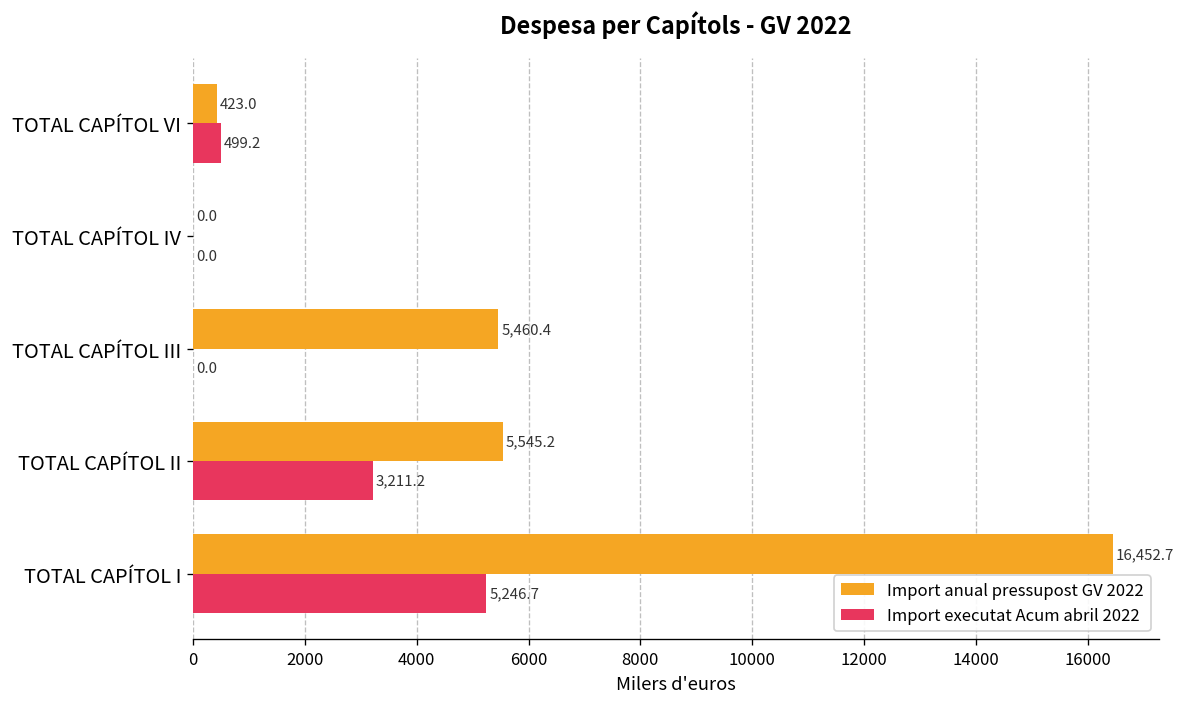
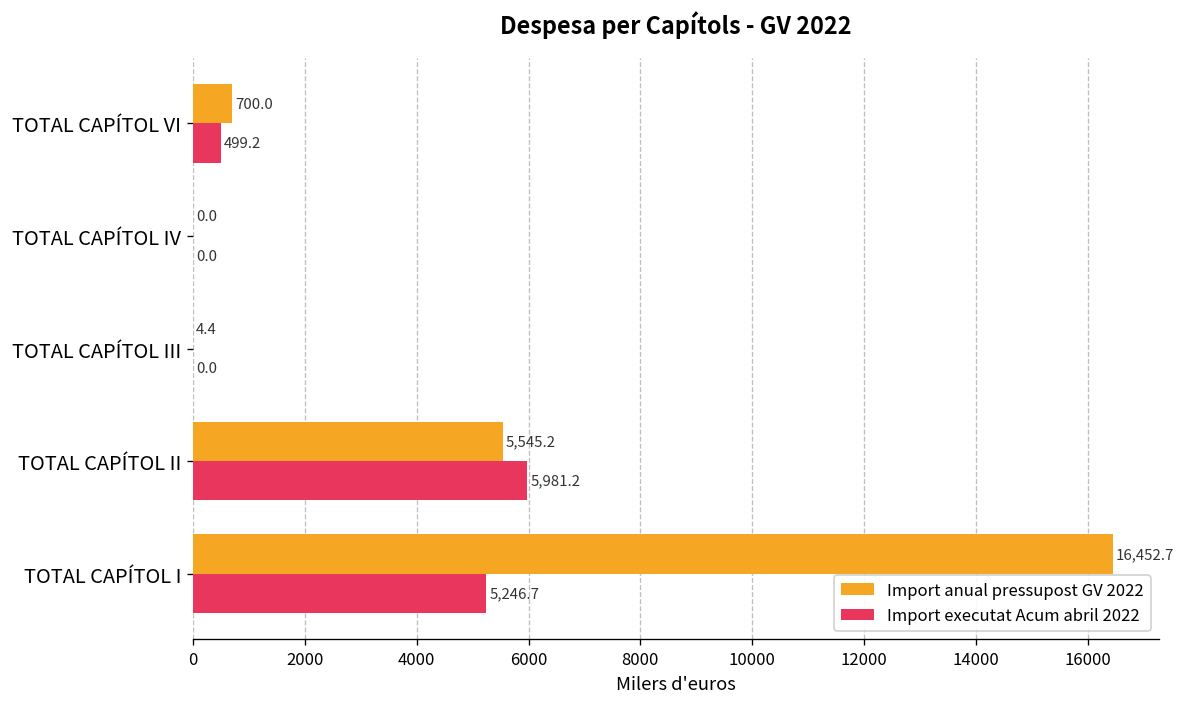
  {
    "Import anual pressupost GV 2022": {
-     "TOTAL CAPÍTOL VI": "423.0",
+     "TOTAL CAPÍTOL VI": "700.0",
      "TOTAL CAPÍTOL IV": "0.0",
-     "TOTAL CAPÍTOL III": "5,460.4",
+     "TOTAL CAPÍTOL III": "4.4",
      "TOTAL CAPÍTOL II": "5,545.2",
      "TOTAL CAPÍTOL I": "16,452.7"
    },
    "Import executat Acum abril 2022": {
      "TOTAL CAPÍTOL VI": "499.2",
      "TOTAL CAPÍTOL IV": "0.0",
      "TOTAL CAPÍTOL III": "0.0",
-     "TOTAL CAPÍTOL II": "3,211.2",
+     "TOTAL CAPÍTOL II": "5,981.2",
      "TOTAL CAPÍTOL I": "5,246.7"
    }
  }
